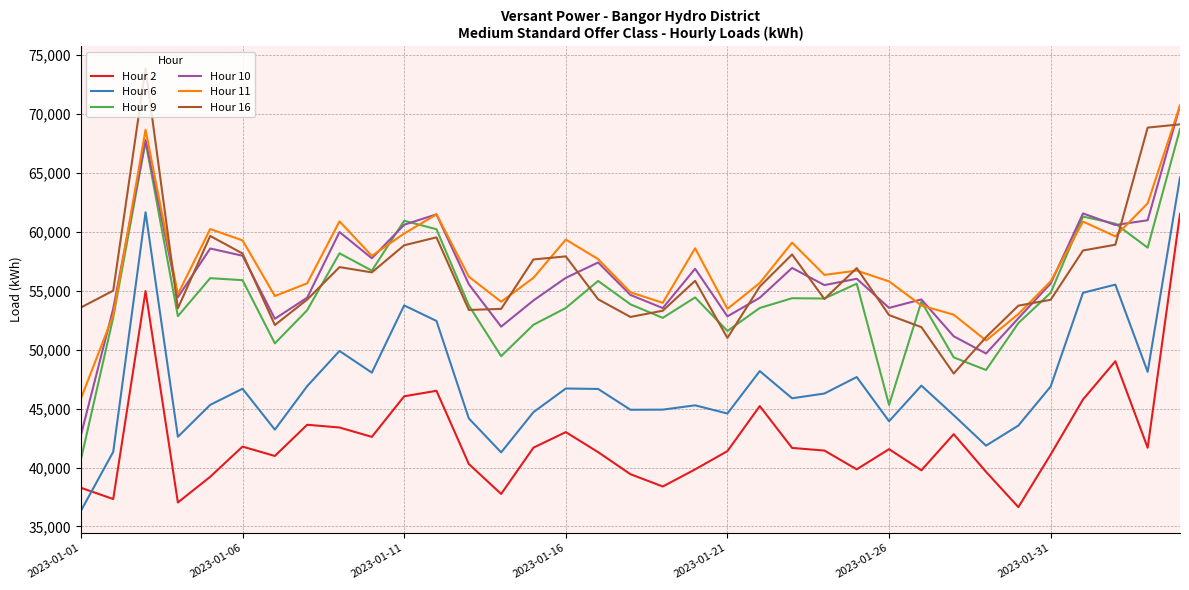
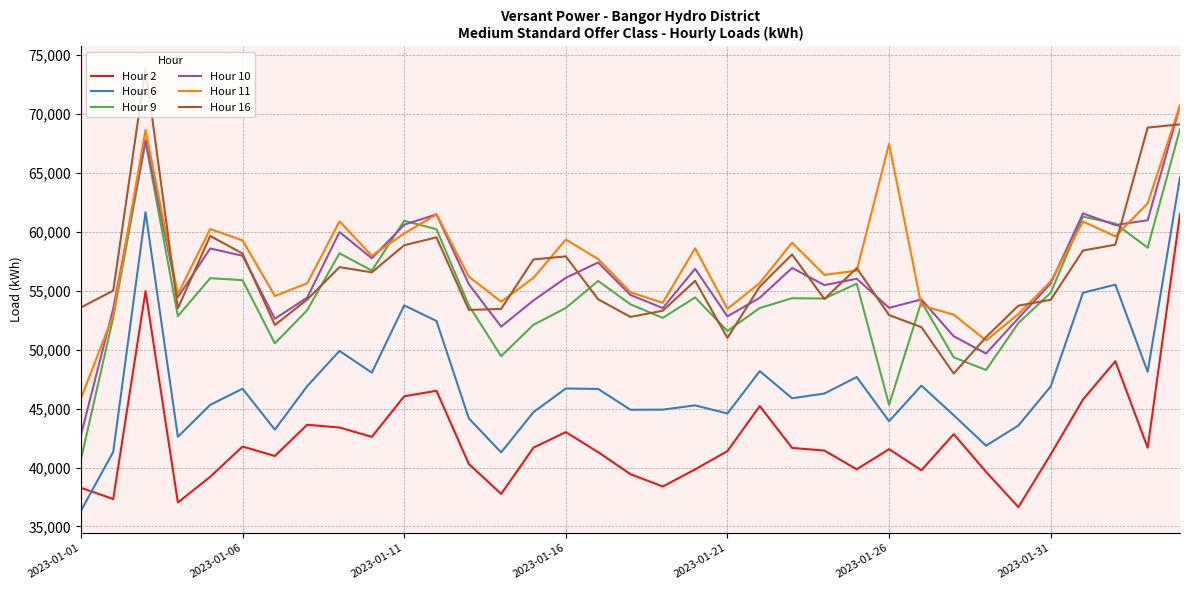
  {
    "Hour 2": {
      "2023-01-01": "38,300",
      "2023-01-06": "41,800",
      "2023-01-11": "46,000",
      "2023-01-16": "43,000",
      "2023-01-21": "41,400",
      "2023-01-26": "41,600",
      "2023-01-31": "41,100"
    },
    "Hour 6": {
      "2023-01-01": "36,300",
      "2023-01-06": "46,700",
      "2023-01-11": "53,700",
      "2023-01-16": "46,700",
      "2023-01-21": "44,600",
      "2023-01-26": "43,900",
      "2023-01-31": "46,900"
    },
    "Hour 9": {
      "2023-01-01": "40,700",
      "2023-01-06": "55,900",
      "2023-01-11": "60,900",
      "2023-01-16": "53,500",
      "2023-01-21": "51,600",
      "2023-01-26": "45,300",
      "2023-01-31": "54,800"
    },
    "Hour 10": {
      "2023-01-01": "42,700",
      "2023-01-11": "60,600",
      "2023-01-16": "56,100",
      "2023-01-21": "52,800",
      "2023-01-26": "53,500"
    },
    "Hour 11": {
      "2023-01-01": "45,800",
      "2023-01-06": "59,300",
      "2023-01-11": "59,800",
      "2023-01-16": "59,300",
      "2023-01-21": "53,400",
-     "2023-01-26": "55,800"
+     "2023-01-26": "67,400"
    },
    "Hour 16": {
      "2023-01-01": "53,600",
      "2023-01-11": "58,800",
      "2023-01-16": "57,900",
      "2023-01-21": "51,000",
      "2023-01-26": "52,900",
      "2023-01-31": "54,200"
    }
  }
